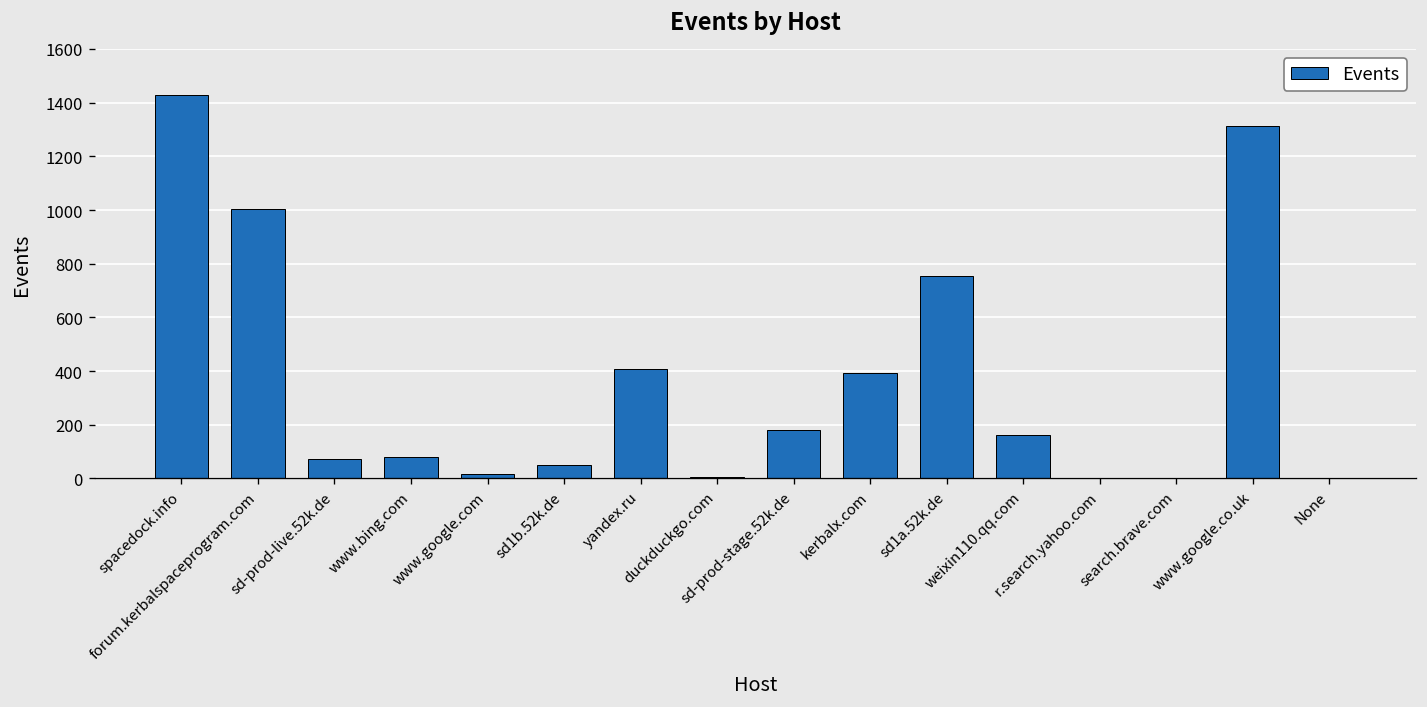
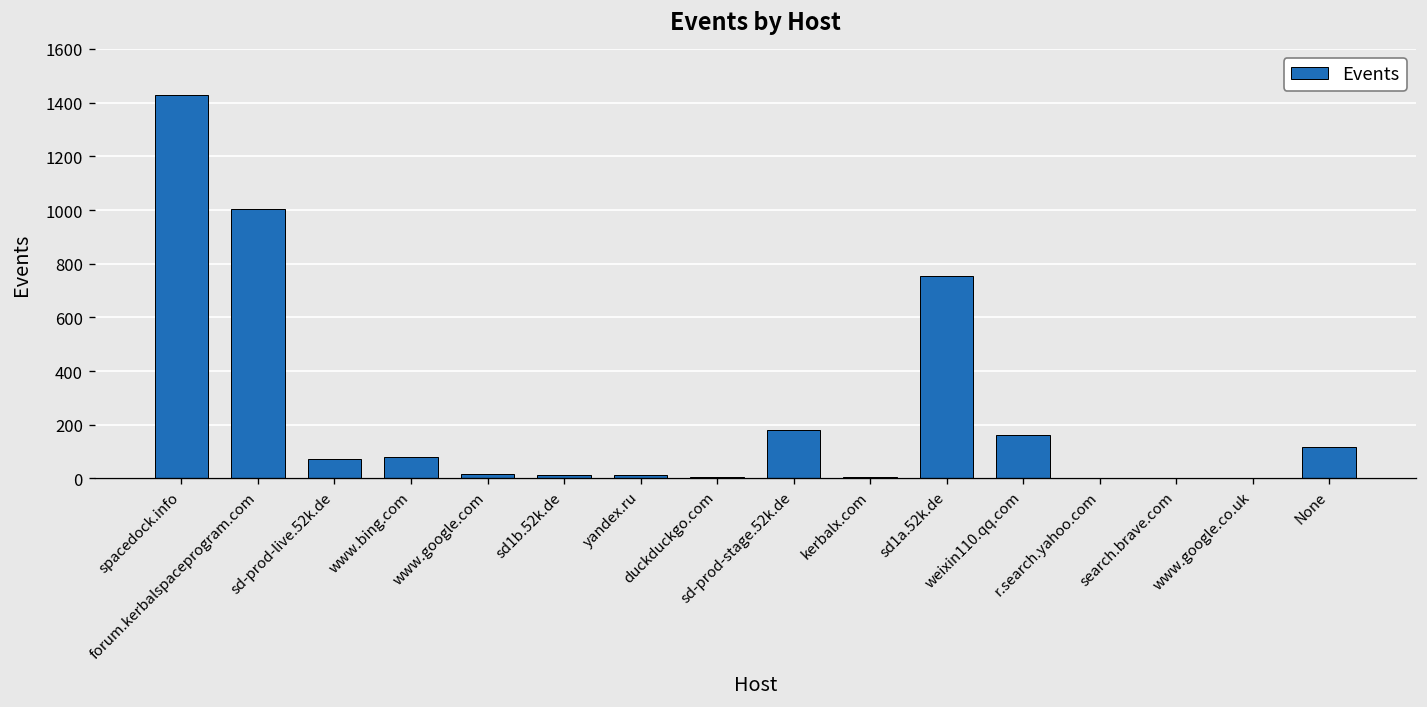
  {
    "spacedock.info": 1430,
    "forum.kerbalspaceprogram.com": 1000,
    "sd-prod-live.52k.de": 70,
    "www.bing.com": 80,
    "www.google.com": 20,
-   "sd1b.52k.de": 50,
-   "yandex.ru": 410,
+   "sd1b.52k.de": 10,
+   "yandex.ru": 10,
    "sd-prod-stage.52k.de": 180,
-   "kerbalx.com": 390,
+   "kerbalx.com": 10,
    "sd1a.52k.de": 750,
    "weixin110.qq.com": 160,
-   "www.google.co.uk": 1310,
-   "None": 0
+   "www.google.co.uk": 0,
+   "None": 120
  }
